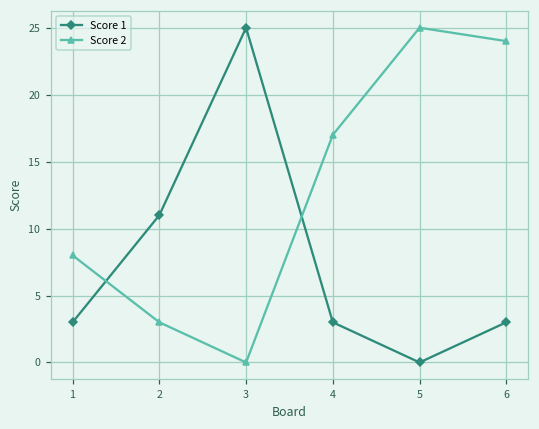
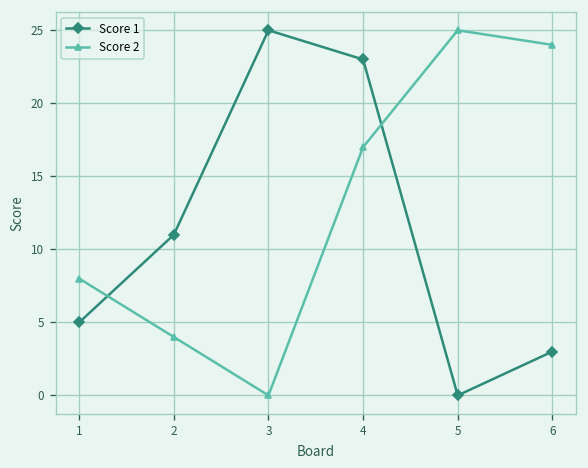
  {
    "Score 1": {
-     "1": 3,
+     "1": 5,
      "2": 11,
      "3": 25,
-     "4": 3,
+     "4": 23,
      "5": 0,
      "6": 3
    },
    "Score 2": {
      "1": 8,
-     "2": 3,
+     "2": 4,
      "3": 0,
      "4": 17,
      "5": 25,
      "6": 24
    }
  }
